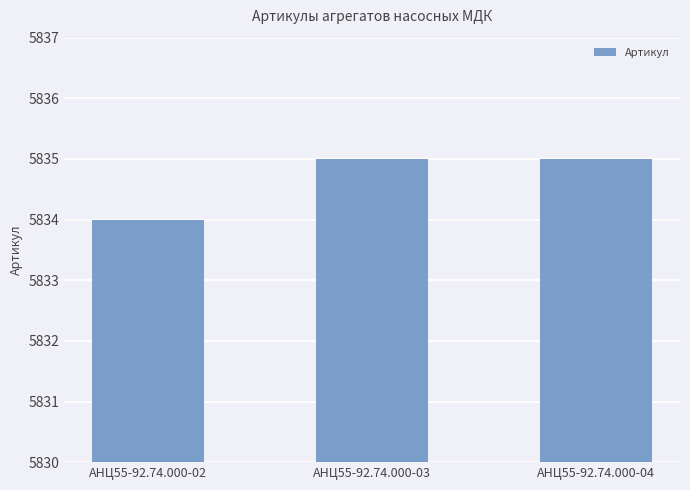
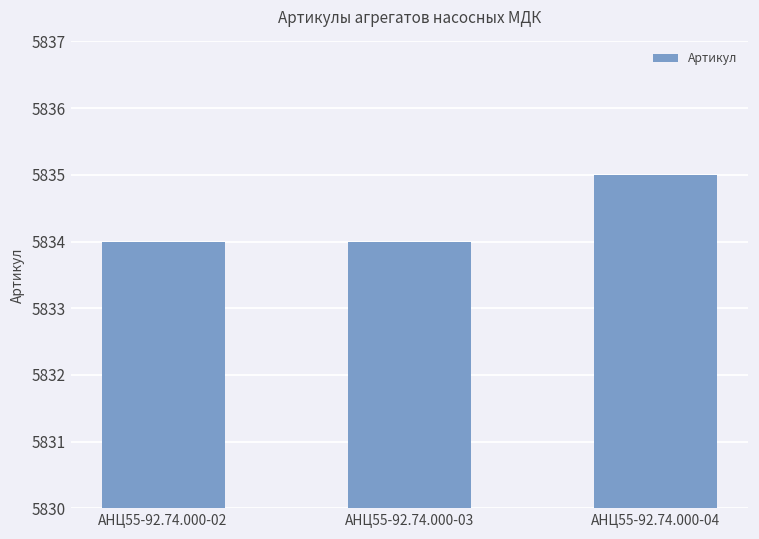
  {
    "АНЦ55-92.74.000-02": 5834,
-   "АНЦ55-92.74.000-03": 5835,
+   "АНЦ55-92.74.000-03": 5834,
    "АНЦ55-92.74.000-04": 5835
  }
